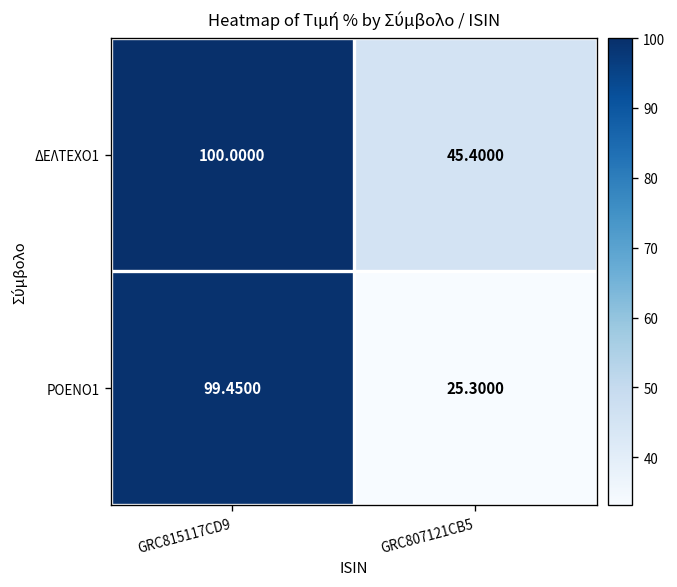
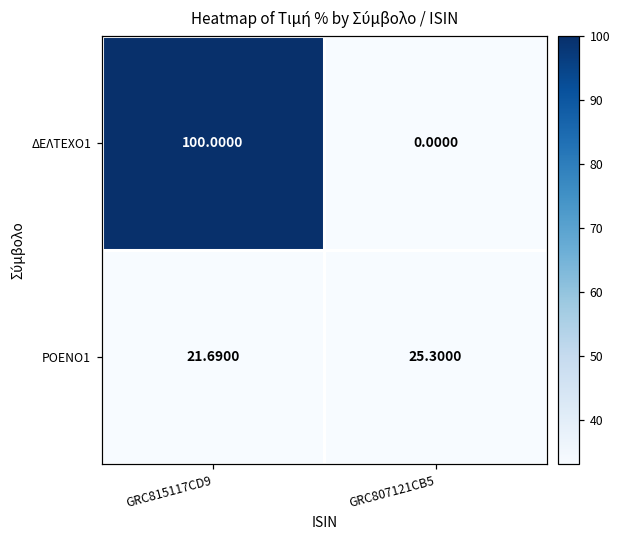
  {
    "ΔΕΛΤΕΧΟ1": {
      "GRC815117CD9": 100.0000,
-     "GRC807121CB5": 45.4000
+     "GRC807121CB5": 0.0000
    },
    "ΡΟΕΝΟ1": {
-     "GRC815117CD9": 99.4500,
+     "GRC815117CD9": 21.6900,
      "GRC807121CB5": 25.3000
    }
  }
